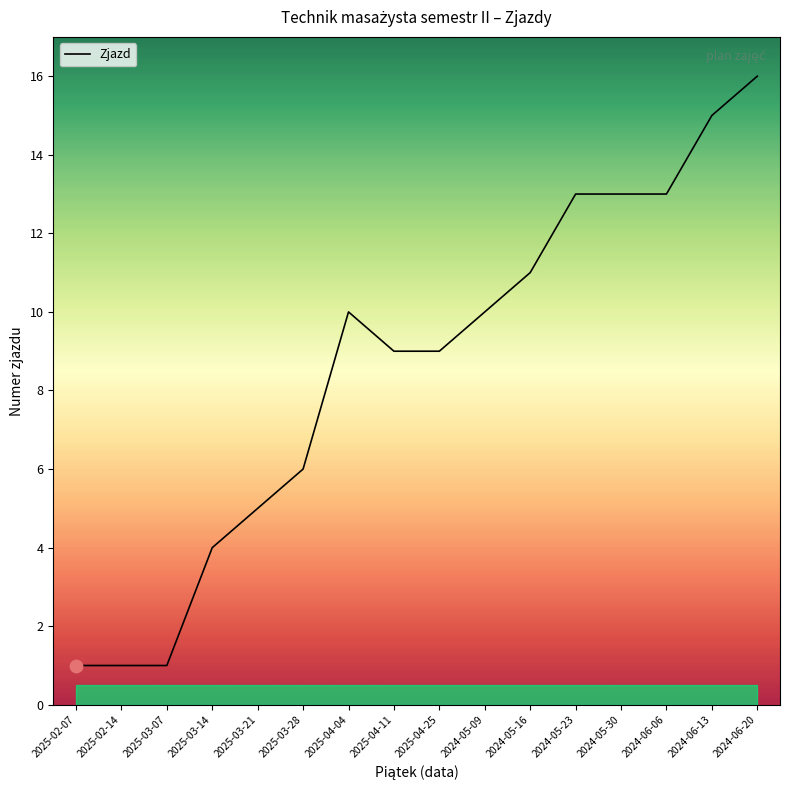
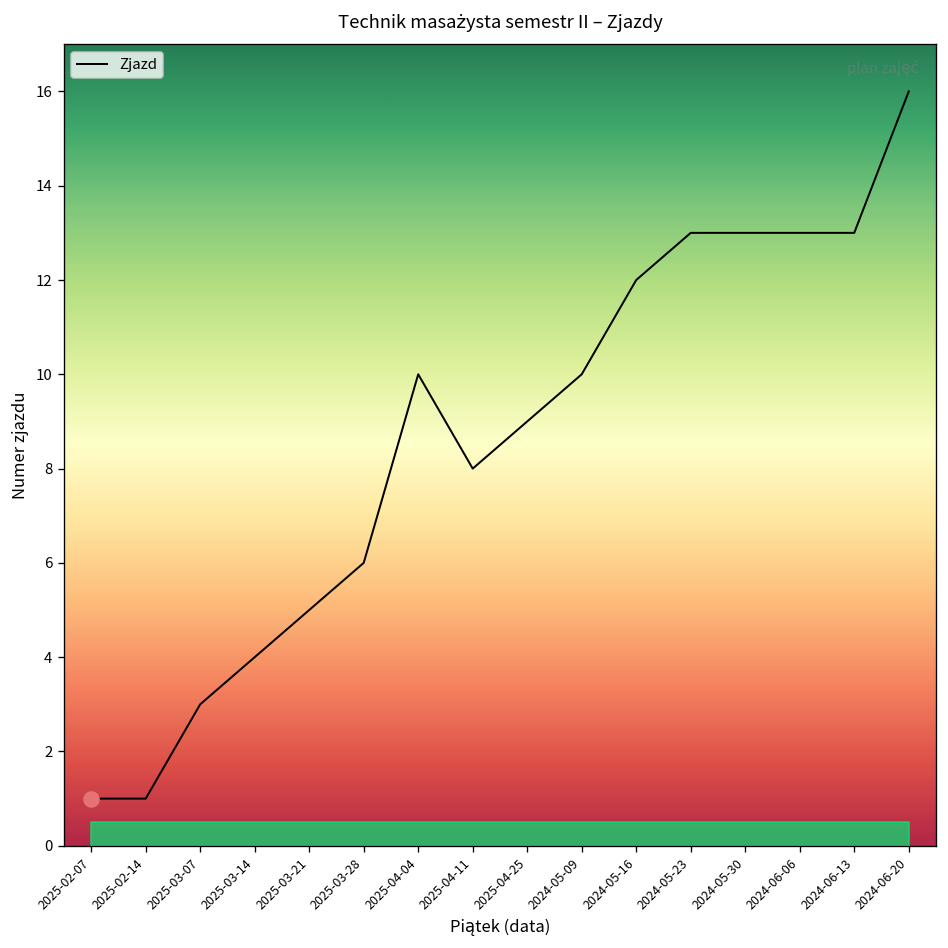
  {
    "Zjazd": {
      "2025-02-14": 1,
-     "2025-03-07": 1,
+     "2025-03-07": 3,
      "2025-03-14": 4,
      "2025-03-21": 5,
      "2025-03-28": 6,
      "2025-04-04": 10,
-     "2025-04-11": 9,
+     "2025-04-11": 8,
      "2025-04-25": 9,
      "2024-05-09": 10,
-     "2024-05-16": 11,
+     "2024-05-16": 12,
      "2024-05-23": 13,
      "2024-05-30": 13,
      "2024-06-06": 13,
-     "2024-06-13": 15,
+     "2024-06-13": 13,
      "2024-06-20": 16
    }
  }
